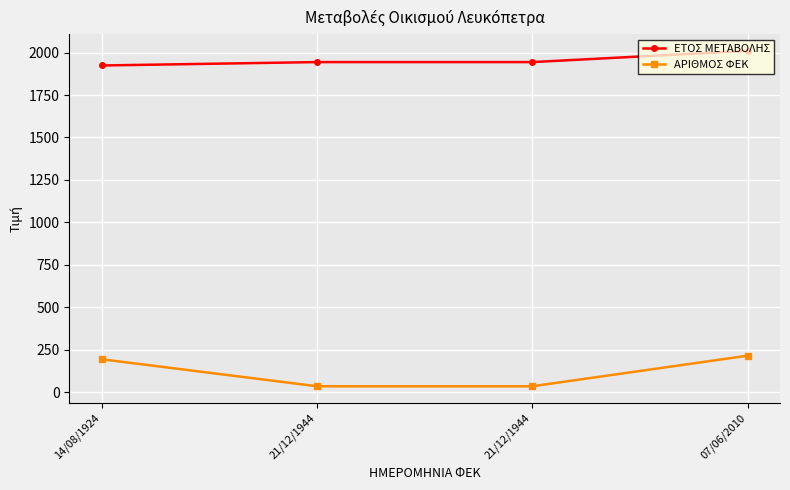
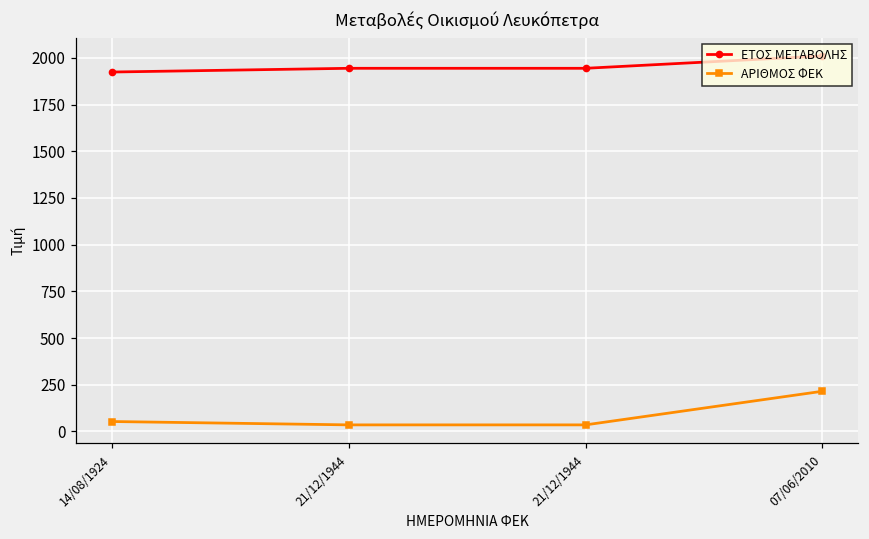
  {
    "ΕΤΟΣ ΜΕΤΑΒΟΛΗΣ": {
      "14/08/1924": 1920
    },
    "ΑΡΙΘΜΟΣ ΦΕΚ": {
-     "14/08/1924": 190,
+     "14/08/1924": 50,
      "07/06/2010": 220
    }
  }
